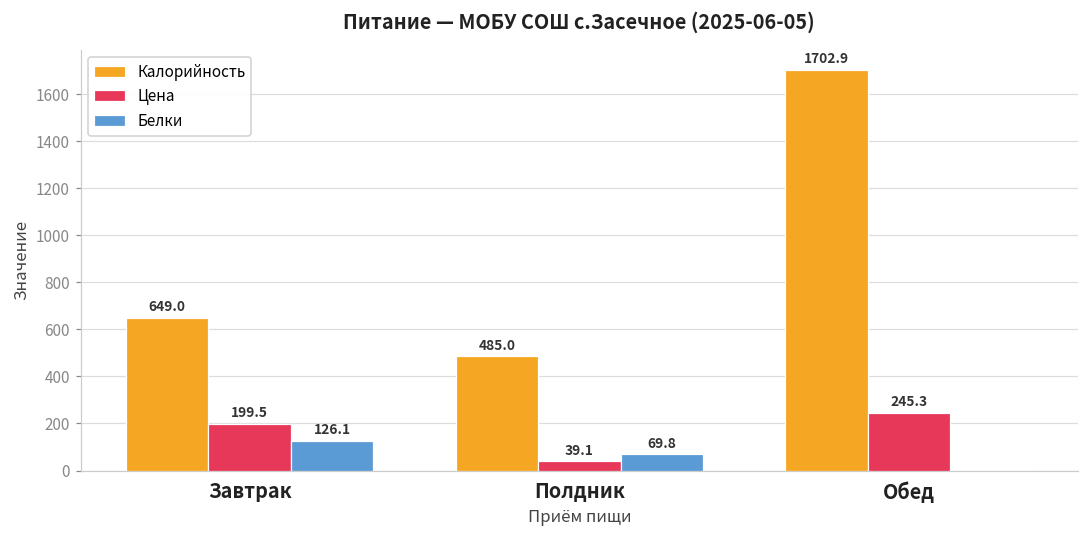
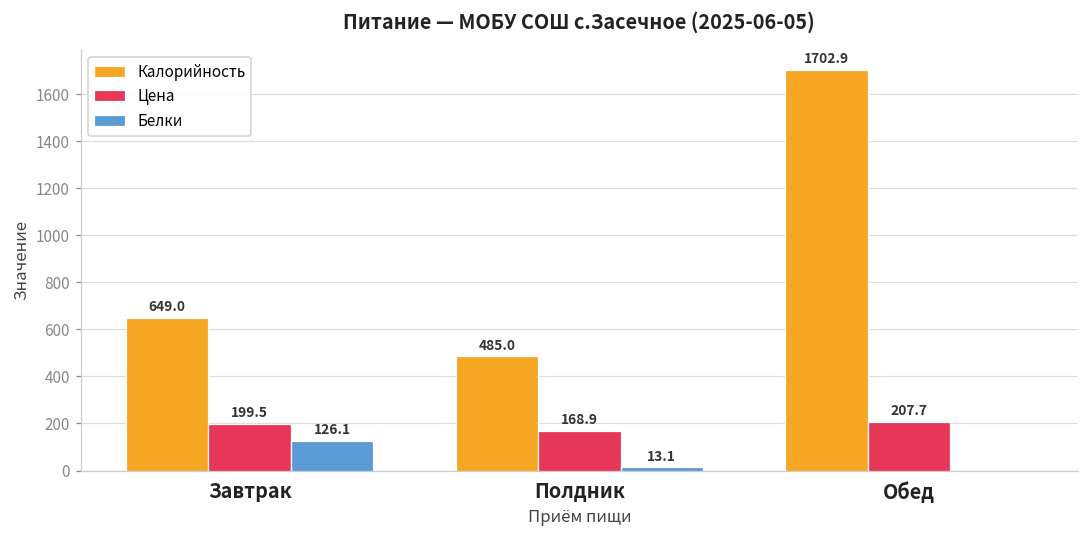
  {
    "Калорийность": {
      "Завтрак": 649.0,
      "Полдник": 485.0,
      "Обед": 1702.9
    },
    "Цена": {
      "Завтрак": 199.5,
-     "Полдник": 39.1,
-     "Обед": 245.3
+     "Полдник": 168.9,
+     "Обед": 207.7
    },
    "Белки": {
      "Завтрак": 126.1,
-     "Полдник": 69.8
+     "Полдник": 13.1
    }
  }
